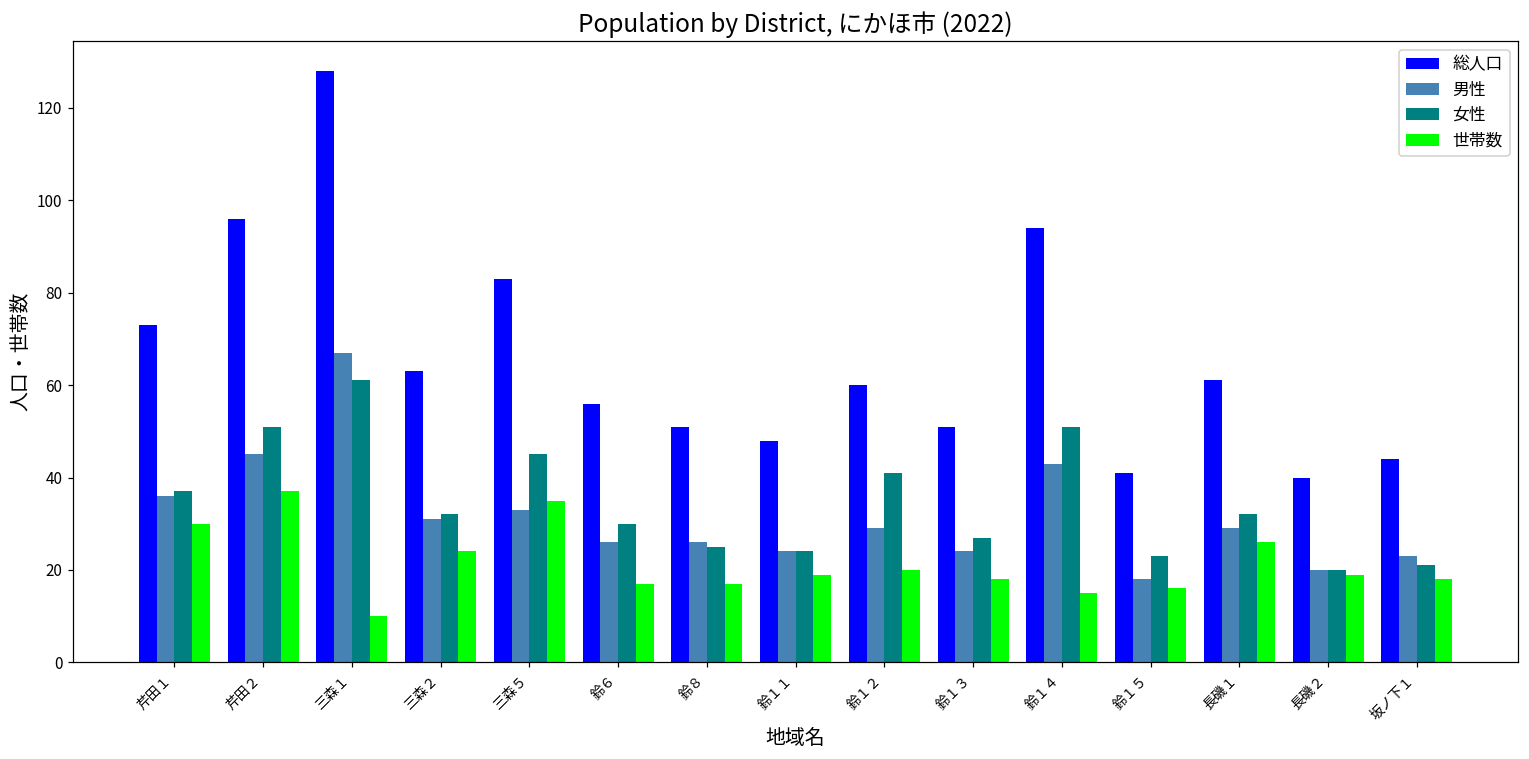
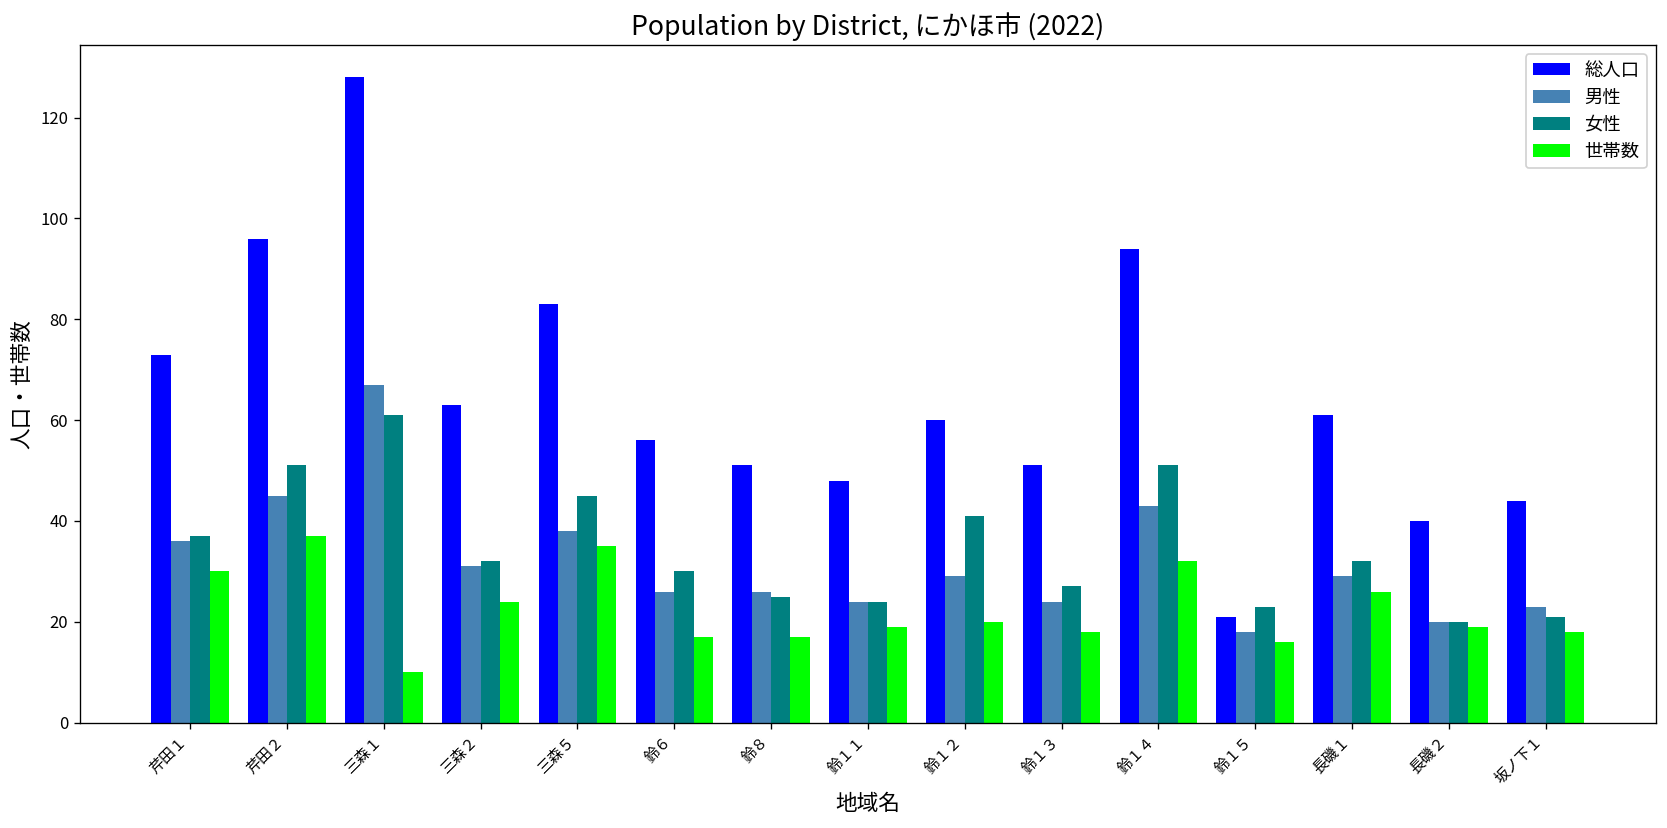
  {
    "総人口": {
      "芹田１": 73,
      "芹田２": 96,
      "三森１": 128,
      "三森２": 63,
      "三森５": 83,
      "鈴６": 56,
      "鈴８": 51,
      "鈴１１": 48,
      "鈴１２": 60,
      "鈴１３": 51,
      "鈴１４": 94,
-     "鈴１５": 41,
+     "鈴１５": 21,
      "長磯１": 61,
      "長磯２": 40,
      "坂ノ下１": 44
    },
    "男性": {
      "芹田１": 36,
      "芹田２": 45,
      "三森１": 67,
      "三森２": 31,
-     "三森５": 33,
+     "三森５": 38,
      "鈴６": 26,
      "鈴８": 26,
      "鈴１１": 24,
      "鈴１２": 29,
      "鈴１３": 24,
      "鈴１４": 43,
      "鈴１５": 18,
      "長磯１": 29,
      "長磯２": 20,
      "坂ノ下１": 23
    },
    "女性": {
      "芹田１": 37,
      "芹田２": 51,
      "三森１": 61,
      "三森２": 32,
      "三森５": 45,
      "鈴６": 30,
      "鈴８": 25,
      "鈴１１": 24,
      "鈴１２": 41,
      "鈴１３": 27,
      "鈴１４": 51,
      "鈴１５": 23,
      "長磯１": 32,
      "長磯２": 20,
      "坂ノ下１": 21
    },
    "世帯数": {
      "芹田１": 30,
      "芹田２": 37,
      "三森１": 10,
      "三森２": 24,
      "三森５": 35,
      "鈴６": 17,
      "鈴８": 17,
      "鈴１１": 19,
      "鈴１２": 20,
      "鈴１３": 18,
-     "鈴１４": 15,
+     "鈴１４": 32,
      "鈴１５": 16,
      "長磯１": 26,
      "長磯２": 19,
      "坂ノ下１": 18
    }
  }
